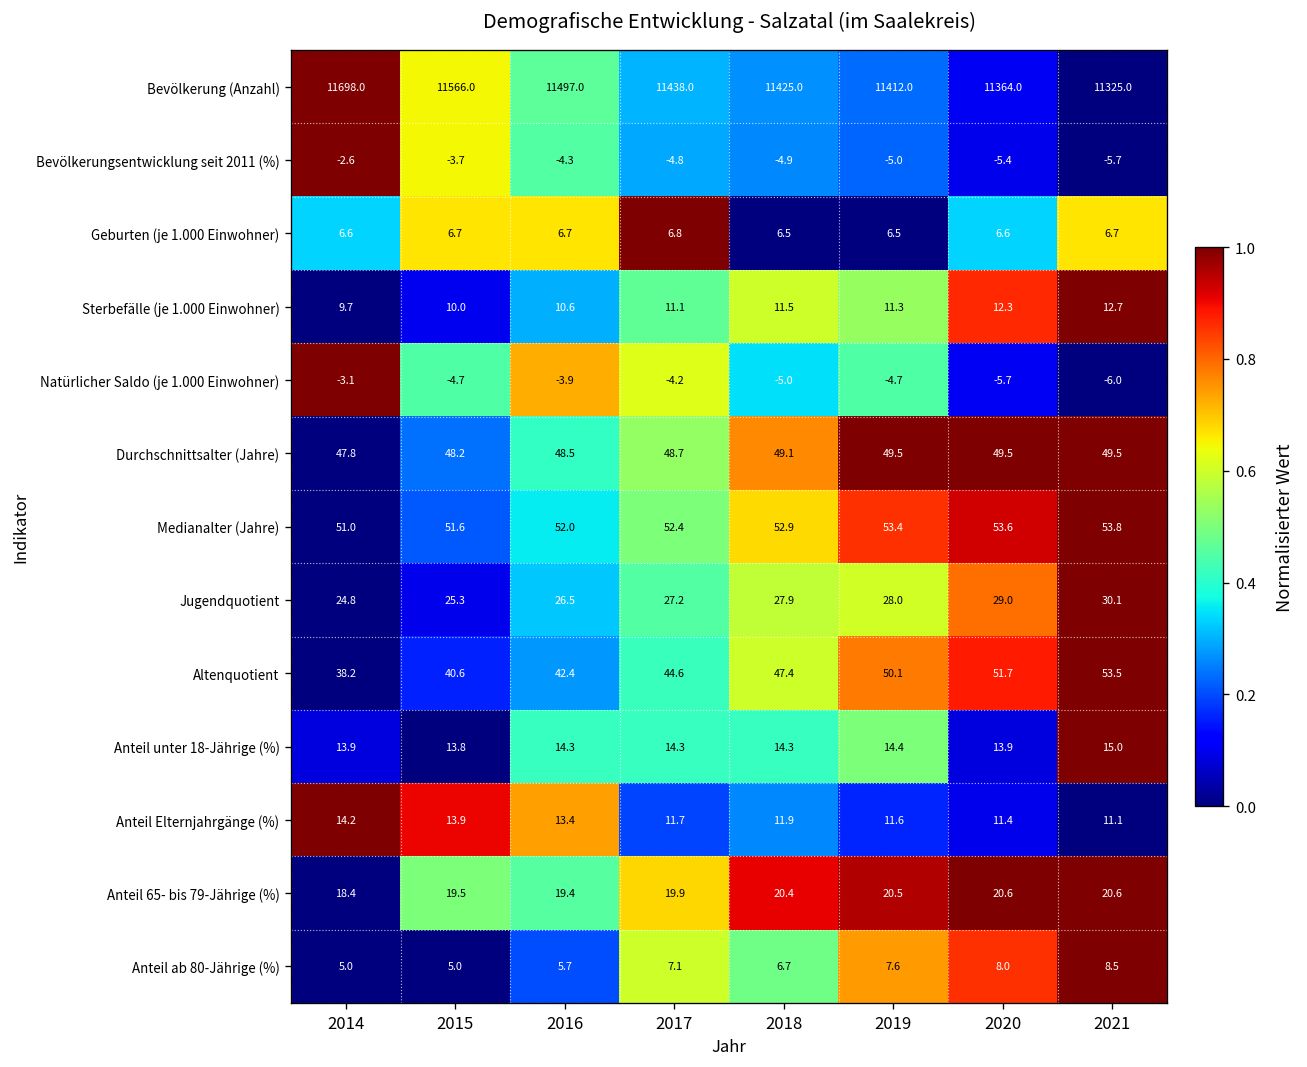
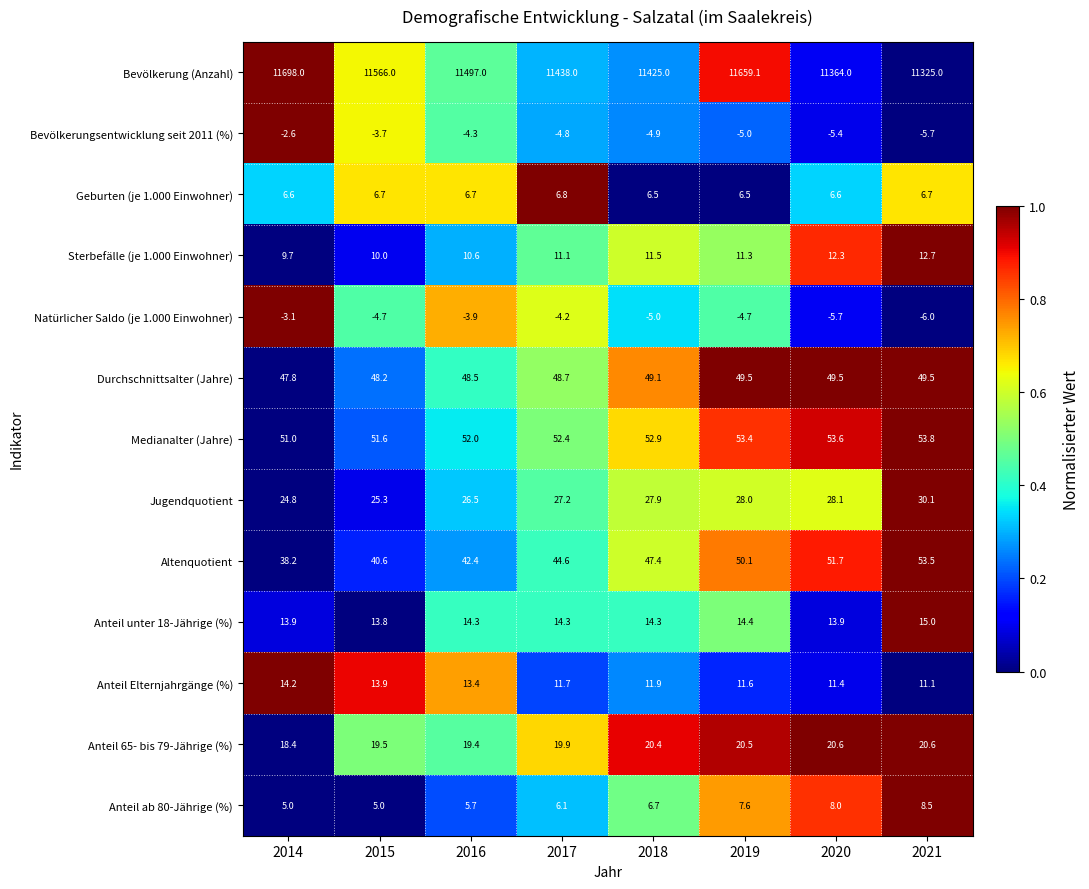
  {
    "Bevölkerung (Anzahl)": {
      "2014": 11698.0,
      "2015": 11566.0,
      "2016": 11497.0,
      "2017": 11438.0,
      "2018": 11425.0,
-     "2019": 11412.0,
+     "2019": 11659.1,
      "2020": 11364.0,
      "2021": 11325.0
    },
    "Bevölkerungsentwicklung seit 2011 (%)": {
      "2014": -2.6,
      "2015": -3.7,
      "2016": -4.3,
      "2017": -4.8,
      "2018": -4.9,
      "2019": -5.0,
      "2020": -5.4,
      "2021": -5.7
    },
    "Geburten (je 1.000 Einwohner)": {
      "2014": 6.6,
      "2015": 6.7,
      "2016": 6.7,
      "2017": 6.8,
      "2018": 6.5,
      "2019": 6.5,
      "2020": 6.6,
      "2021": 6.7
    },
    "Sterbefälle (je 1.000 Einwohner)": {
      "2014": 9.7,
      "2015": 10.0,
      "2016": 10.6,
      "2017": 11.1,
      "2018": 11.5,
      "2019": 11.3,
      "2020": 12.3,
      "2021": 12.7
    },
    "Natürlicher Saldo (je 1.000 Einwohner)": {
      "2014": -3.1,
      "2015": -4.7,
      "2016": -3.9,
      "2017": -4.2,
      "2018": -5.0,
      "2019": -4.7,
      "2020": -5.7,
      "2021": -6.0
    },
    "Durchschnittsalter (Jahre)": {
      "2014": 47.8,
      "2015": 48.2,
      "2016": 48.5,
      "2017": 48.7,
      "2018": 49.1,
      "2019": 49.5,
      "2020": 49.5,
      "2021": 49.5
    },
    "Medianalter (Jahre)": {
      "2014": 51.0,
      "2015": 51.6,
      "2016": 52.0,
      "2017": 52.4,
      "2018": 52.9,
      "2019": 53.4,
      "2020": 53.6,
      "2021": 53.8
    },
    "Jugendquotient": {
      "2014": 24.8,
      "2015": 25.3,
      "2016": 26.5,
      "2017": 27.2,
      "2018": 27.9,
      "2019": 28.0,
-     "2020": 29.0,
+     "2020": 28.1,
      "2021": 30.1
    },
    "Altenquotient": {
      "2014": 38.2,
      "2015": 40.6,
      "2016": 42.4,
      "2017": 44.6,
      "2018": 47.4,
      "2019": 50.1,
      "2020": 51.7,
      "2021": 53.5
    },
    "Anteil unter 18-Jährige (%)": {
      "2014": 13.9,
      "2015": 13.8,
      "2016": 14.3,
      "2017": 14.3,
      "2018": 14.3,
      "2019": 14.4,
      "2020": 13.9,
      "2021": 15.0
    },
    "Anteil Elternjahrgänge (%)": {
      "2014": 14.2,
      "2015": 13.9,
      "2016": 13.4,
      "2017": 11.7,
      "2018": 11.9,
      "2019": 11.6,
      "2020": 11.4,
      "2021": 11.1
    },
    "Anteil 65- bis 79-Jährige (%)": {
      "2014": 18.4,
      "2015": 19.5,
      "2016": 19.4,
      "2017": 19.9,
      "2018": 20.4,
      "2019": 20.5,
      "2020": 20.6,
      "2021": 20.6
    },
    "Anteil ab 80-Jährige (%)": {
      "2014": 5.0,
      "2015": 5.0,
      "2016": 5.7,
-     "2017": 7.1,
+     "2017": 6.1,
      "2018": 6.7,
      "2019": 7.6,
      "2020": 8.0,
      "2021": 8.5
    }
  }
